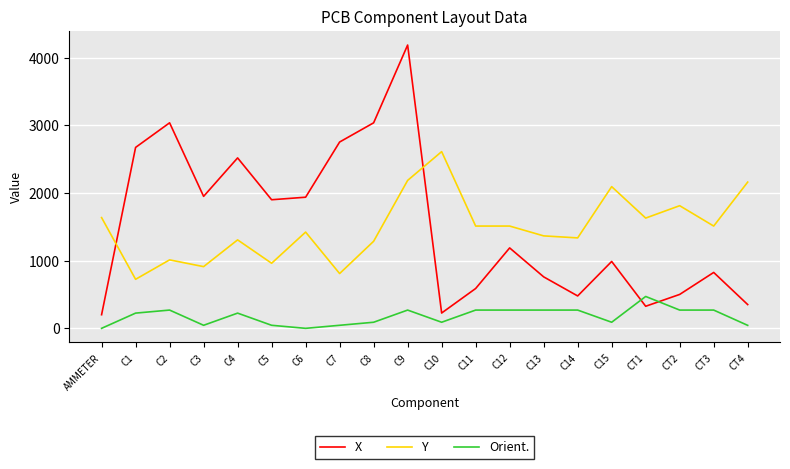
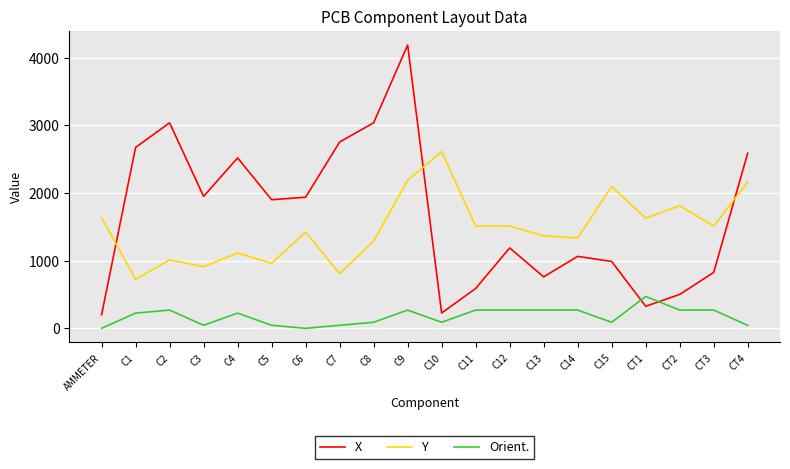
  {
    "X": {
      "AMMETER": 200,
      "C1": 2700,
      "C2": 3000,
      "C3": 2000,
      "C4": 2500,
      "C5": 1900,
      "C6": 1900,
      "C7": 2800,
      "C8": 3000,
      "C9": 4200,
      "C10": 200,
      "C11": 600,
      "C12": 1200,
      "C13": 800,
-     "C14": 500,
+     "C14": 1100,
      "C15": 1000,
      "CT1": 300,
      "CT2": 500,
      "CT3": 800,
-     "CT4": 400
+     "CT4": 2600
    },
    "Y": {
      "AMMETER": 1600,
      "C1": 700,
      "C2": 1000,
      "C3": 900,
-     "C4": 1300,
+     "C4": 1100,
      "C5": 1000,
      "C6": 1400,
      "C7": 800,
      "C8": 1300,
      "C9": 2200,
      "C10": 2600,
      "C11": 1500,
      "C12": 1500,
      "C13": 1400,
      "C14": 1300,
      "C15": 2100,
      "CT1": 1600,
      "CT2": 1800,
      "CT3": 1500,
      "CT4": 2200
    },
    "Orient.": {
      "AMMETER": 0,
      "C1": 200,
      "C2": 300,
      "C3": 0,
      "C4": 200,
      "C5": 0,
      "C6": 0,
      "C7": 0,
      "C8": 100,
      "C9": 300,
      "C10": 100,
      "C11": 300,
      "C12": 300,
      "C13": 300,
      "C14": 300,
      "C15": 100,
      "CT1": 500,
      "CT2": 300,
      "CT3": 300,
      "CT4": 0
    }
  }
